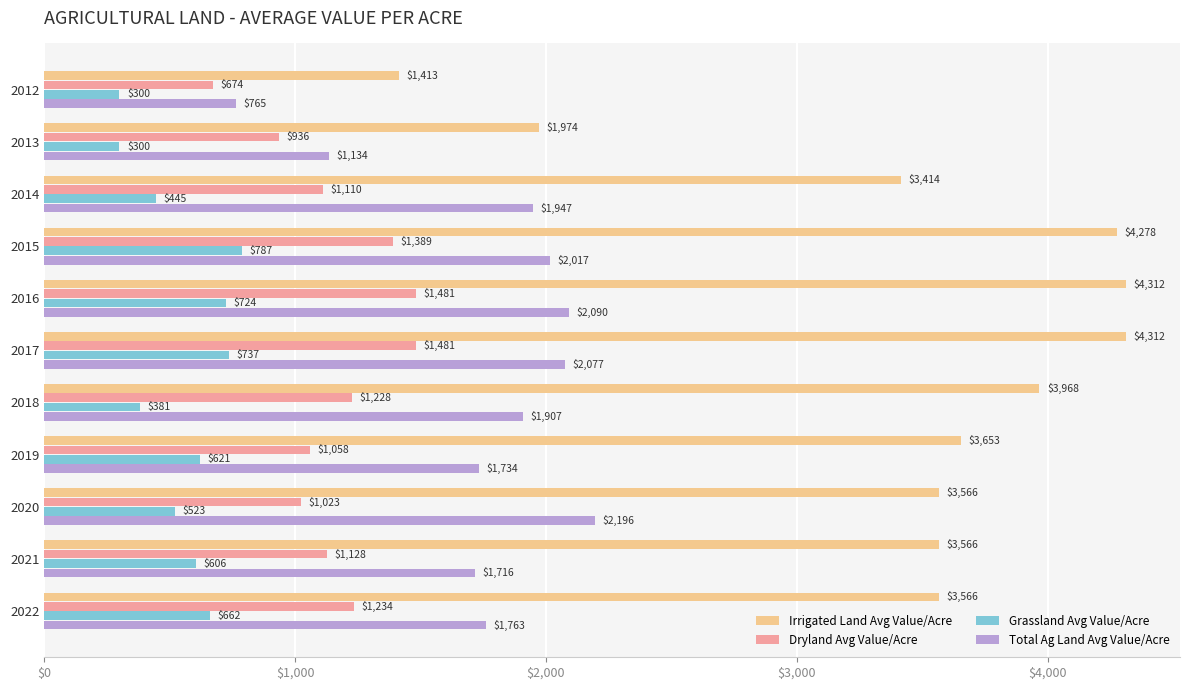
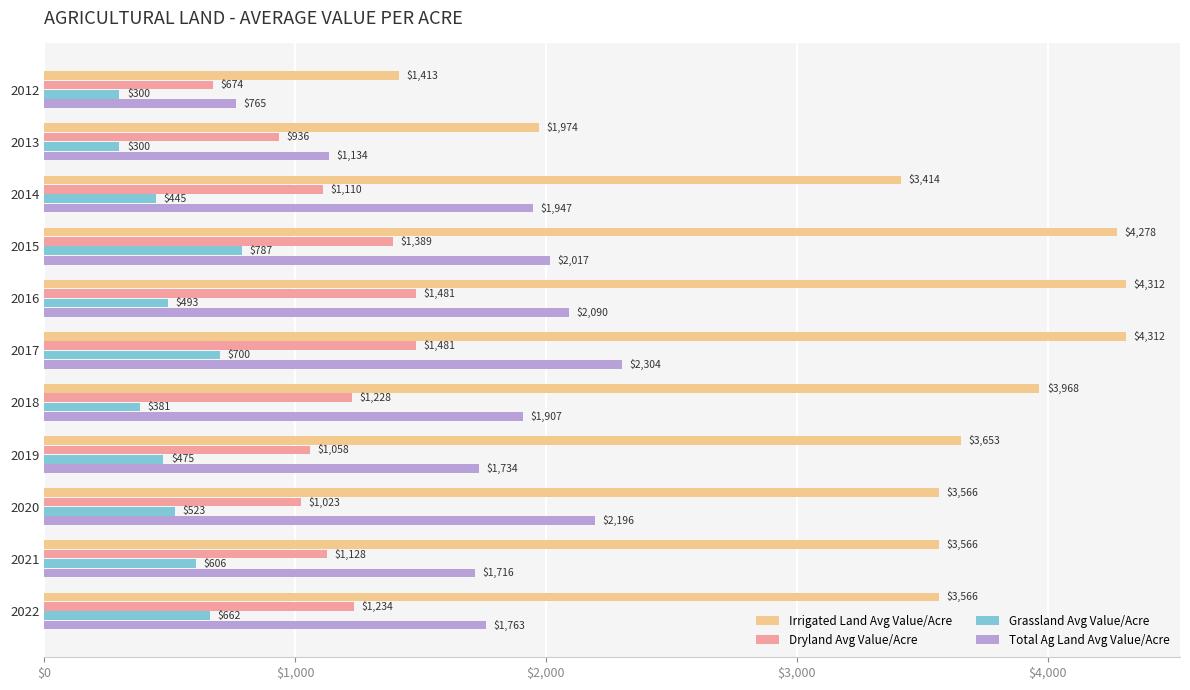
  {
    "Grassland Avg Value/Acre": {
      "2012": "$300",
      "2013": "$300",
      "2014": "$445",
      "2015": "$787",
-     "2016": "$724",
-     "2017": "$737",
+     "2016": "$493",
+     "2017": "$700",
      "2018": "$381",
-     "2019": "$621",
+     "2019": "$475",
      "2020": "$523",
      "2021": "$606",
      "2022": "$662"
    },
    "Total Ag Land Avg Value/Acre": {
      "2012": "$765",
      "2013": "$1,134",
      "2014": "$1,947",
      "2015": "$2,017",
      "2016": "$2,090",
-     "2017": "$2,077",
+     "2017": "$2,304",
      "2018": "$1,907",
      "2019": "$1,734",
      "2020": "$2,196",
      "2021": "$1,716",
      "2022": "$1,763"
    }
  }
